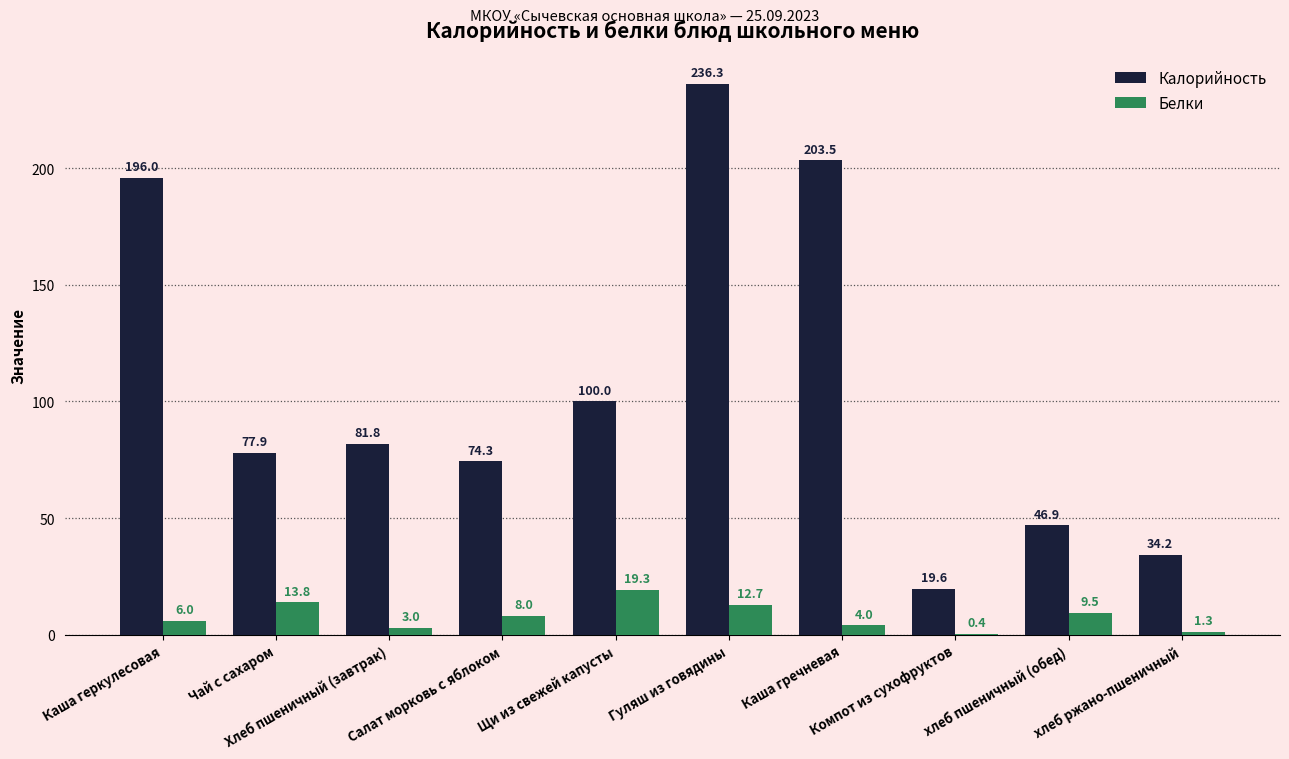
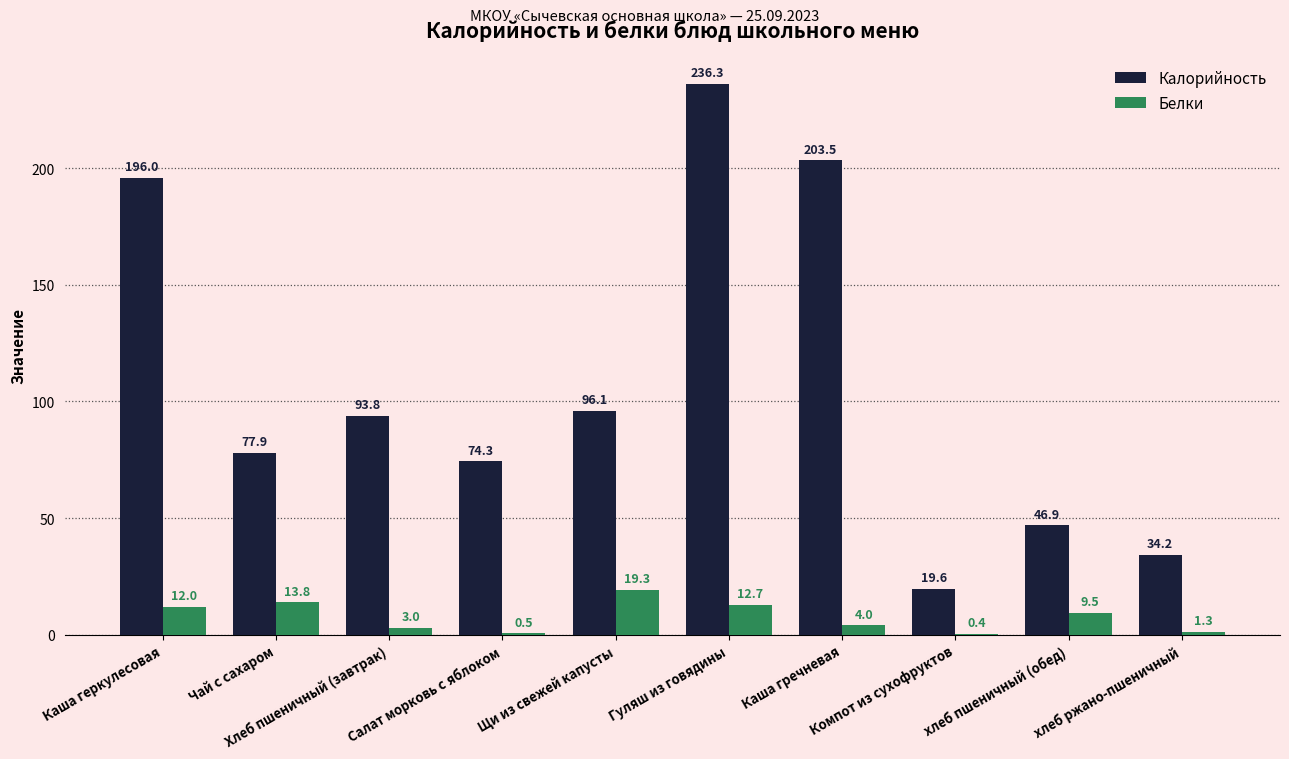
  {
    "Калорийность": {
      "Каша геркулесовая": 196.0,
      "Чай с сахаром": 77.9,
-     "Хлеб пшеничный (завтрак)": 81.8,
+     "Хлеб пшеничный (завтрак)": 93.8,
      "Салат морковь с яблоком": 74.3,
-     "Щи из свежей капусты": 100.0,
+     "Щи из свежей капусты": 96.1,
      "Гуляш из говядины": 236.3,
      "Каша гречневая": 203.5,
      "Компот из сухофруктов": 19.6,
      "хлеб пшеничный (обед)": 46.9,
      "хлеб ржано-пшеничный": 34.2
    },
    "Белки": {
-     "Каша геркулесовая": 6.0,
+     "Каша геркулесовая": 12.0,
      "Чай с сахаром": 13.8,
      "Хлеб пшеничный (завтрак)": 3.0,
-     "Салат морковь с яблоком": 8.0,
+     "Салат морковь с яблоком": 0.5,
      "Щи из свежей капусты": 19.3,
      "Гуляш из говядины": 12.7,
      "Каша гречневая": 4.0,
      "Компот из сухофруктов": 0.4,
      "хлеб пшеничный (обед)": 9.5,
      "хлеб ржано-пшеничный": 1.3
    }
  }
